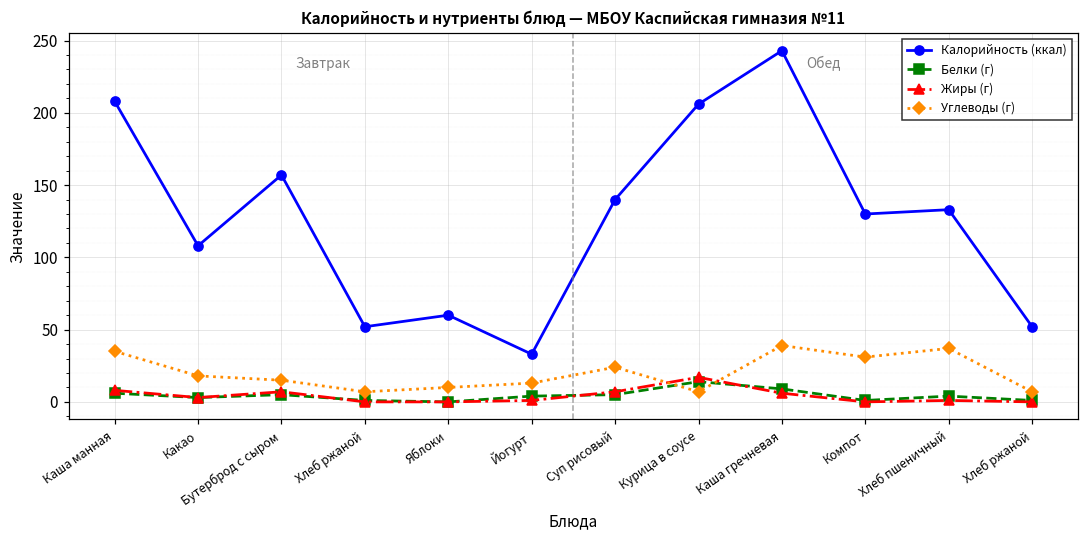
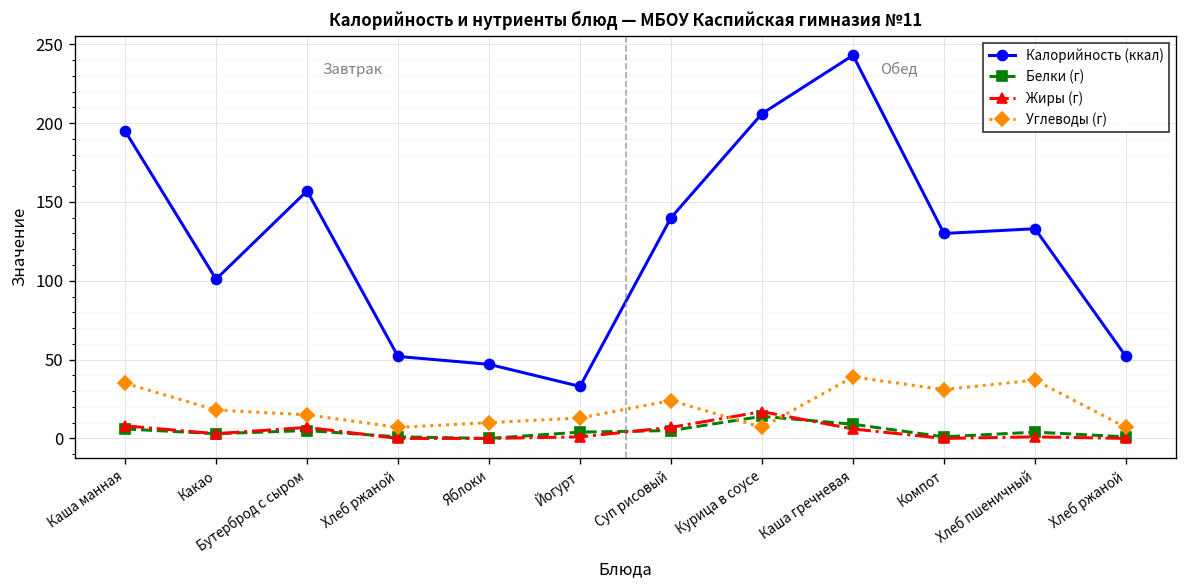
  {
    "Калорийность (ккал)": {
-     "Каша манная": 208,
-     "Какао": 108,
+     "Каша манная": 195,
+     "Какао": 101,
      "Бутерброд с сыром": 157,
-     "Яблоки": 60,
+     "Яблоки": 47,
      "Йогурт": 33,
      "Суп рисовый": 140,
      "Курица в соусе": 206,
      "Каша гречневая": 243,
      "Компот": 130,
      "Хлеб пшеничный": 133
    },
    "Белки (г)": {
      "Каша манная": 6,
      "Бутерброд с сыром": 5,
      "Йогурт": 4,
      "Суп рисовый": 5,
      "Курица в соусе": 14,
      "Каша гречневая": 9,
      "Хлеб пшеничный": 4
    },
    "Жиры (г)": {
      "Каша манная": 8,
      "Бутерброд с сыром": 7,
      "Йогурт": 1,
      "Суп рисовый": 7,
      "Курица в соусе": 17,
      "Каша гречневая": 6,
      "Хлеб пшеничный": 1
    },
    "Углеводы (г)": {
      "Каша манная": 35,
      "Какао": 18,
      "Бутерброд с сыром": 15,
      "Яблоки": 10,
      "Йогурт": 13,
      "Суп рисовый": 24,
      "Курица в соусе": 7,
      "Каша гречневая": 39,
      "Компот": 31,
      "Хлеб пшеничный": 37
    }
  }
